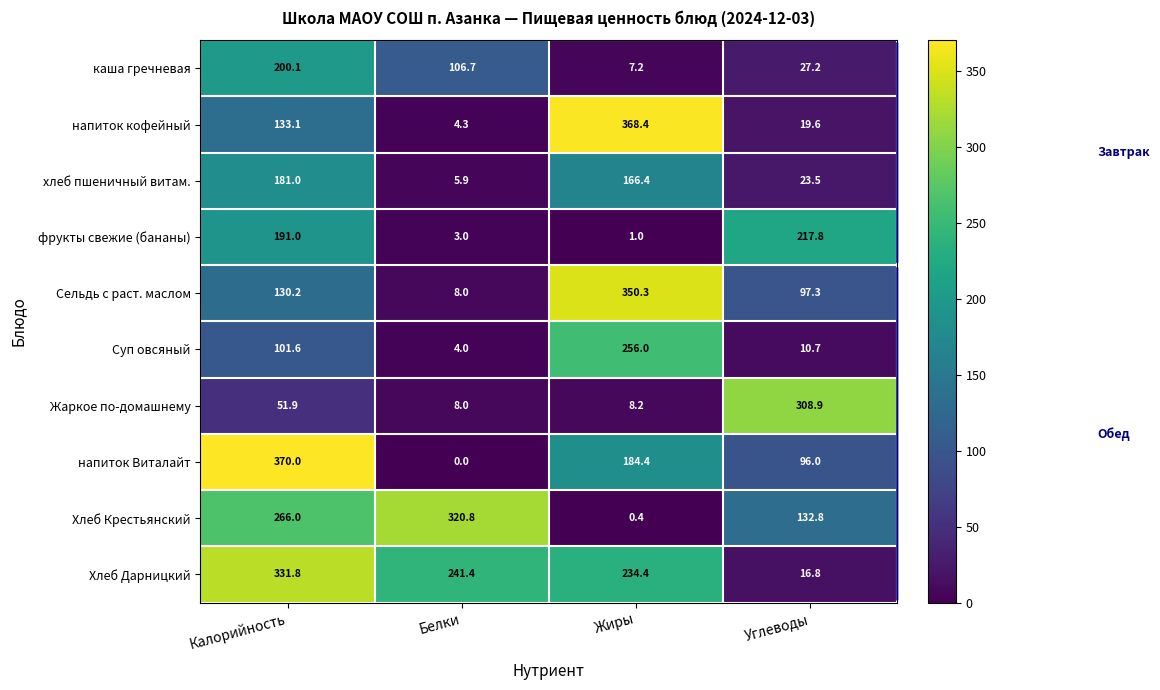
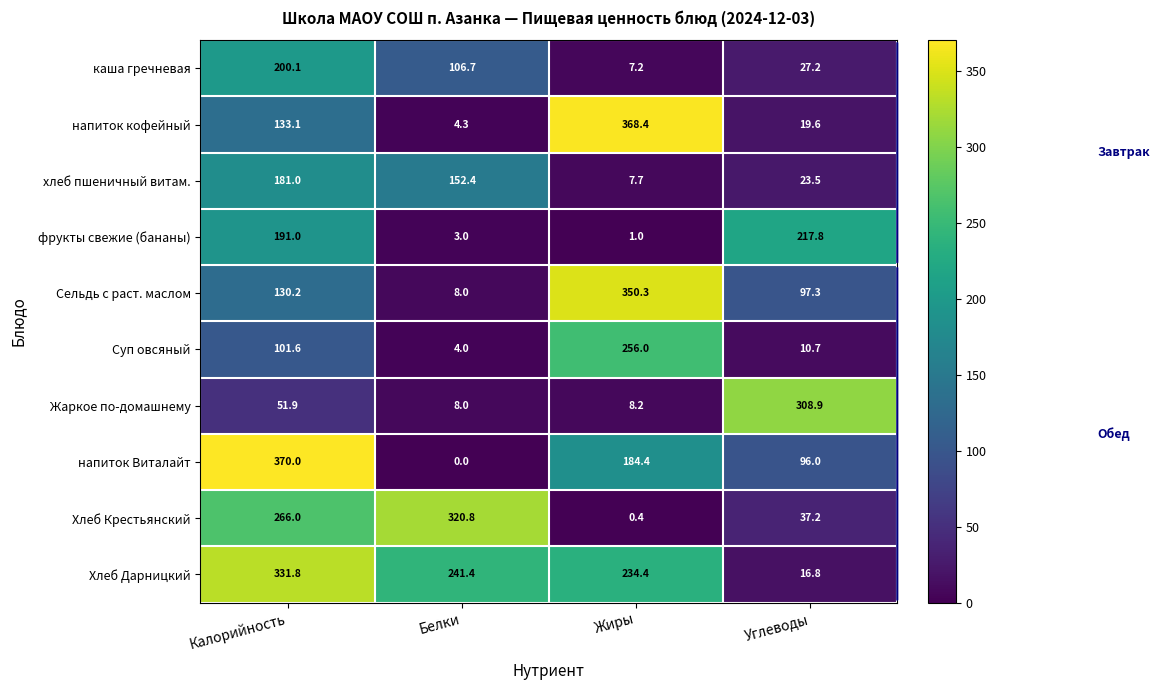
  {
    "каша гречневая": {
      "Калорийность": 200.1,
      "Белки": 106.7,
      "Жиры": 7.2,
      "Углеводы": 27.2
    },
    "напиток кофейный": {
      "Калорийность": 133.1,
      "Белки": 4.3,
      "Жиры": 368.4,
      "Углеводы": 19.6
    },
    "хлеб пшеничный витам.": {
      "Калорийность": 181.0,
-     "Белки": 5.9,
-     "Жиры": 166.4,
+     "Белки": 152.4,
+     "Жиры": 7.7,
      "Углеводы": 23.5
    },
    "фрукты свежие (бананы)": {
      "Калорийность": 191.0,
      "Белки": 3.0,
      "Жиры": 1.0,
      "Углеводы": 217.8
    },
    "Сельдь с раст. маслом": {
      "Калорийность": 130.2,
      "Белки": 8.0,
      "Жиры": 350.3,
      "Углеводы": 97.3
    },
    "Суп овсяный": {
      "Калорийность": 101.6,
      "Белки": 4.0,
      "Жиры": 256.0,
      "Углеводы": 10.7
    },
    "Жаркое по-домашнему": {
      "Калорийность": 51.9,
      "Белки": 8.0,
      "Жиры": 8.2,
      "Углеводы": 308.9
    },
    "напиток Виталайт": {
      "Калорийность": 370.0,
      "Белки": 0.0,
      "Жиры": 184.4,
      "Углеводы": 96.0
    },
    "Хлеб Крестьянский": {
      "Калорийность": 266.0,
      "Белки": 320.8,
      "Жиры": 0.4,
-     "Углеводы": 132.8
+     "Углеводы": 37.2
    },
    "Хлеб Дарницкий": {
      "Калорийность": 331.8,
      "Белки": 241.4,
      "Жиры": 234.4,
      "Углеводы": 16.8
    }
  }
